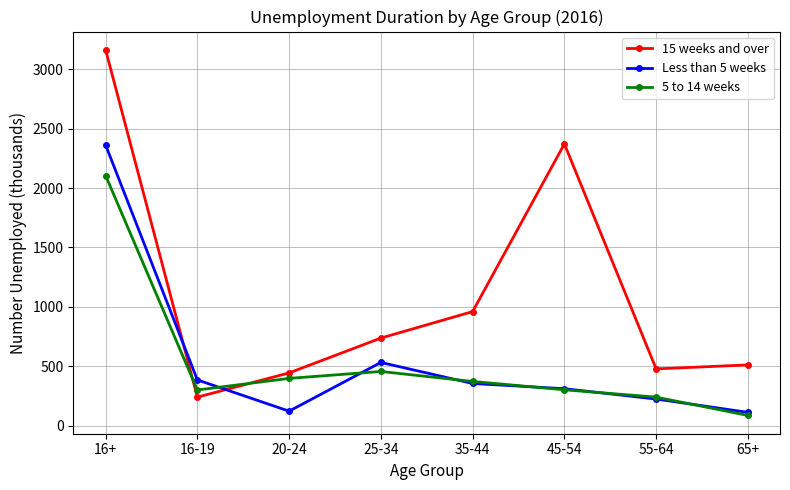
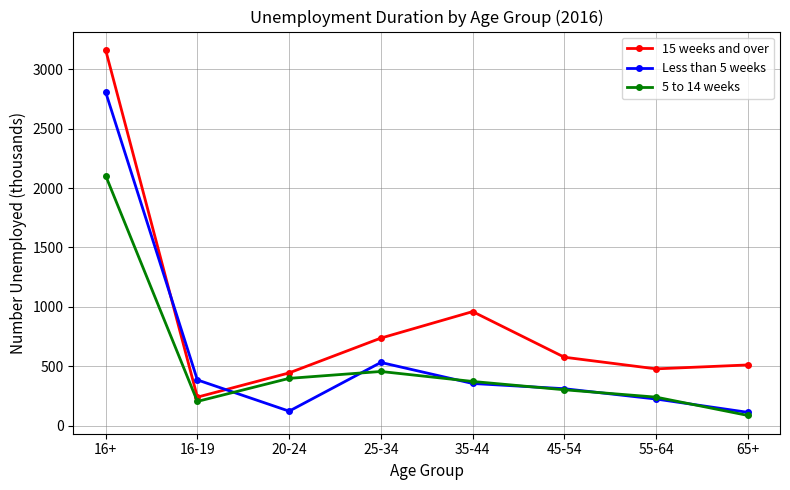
  {
    "15 weeks and over": {
      "16+": 3160,
      "16-19": 240,
      "20-24": 440,
      "25-34": 740,
      "35-44": 960,
-     "45-54": 2370,
+     "45-54": 580,
      "55-64": 480,
      "65+": 510
    },
    "Less than 5 weeks": {
-     "16+": 2360,
+     "16+": 2810,
      "16-19": 390,
      "20-24": 120,
      "25-34": 530,
      "65+": 110
    },
    "5 to 14 weeks": {
      "16+": 2110,
-     "16-19": 300,
+     "16-19": 200,
      "20-24": 400,
      "25-34": 460,
      "65+": 90
    }
  }
